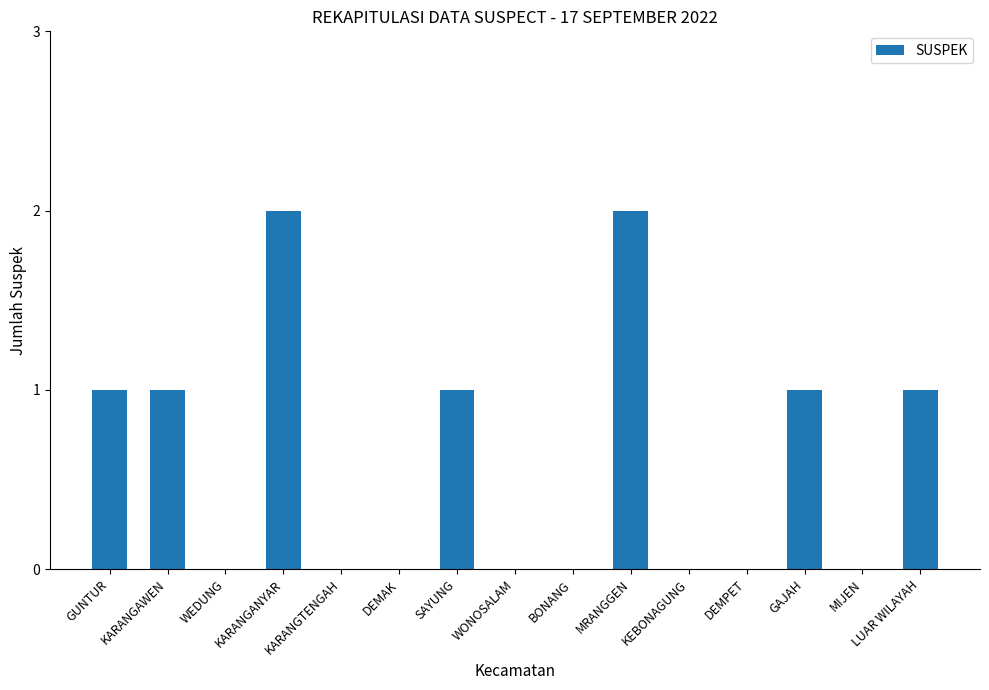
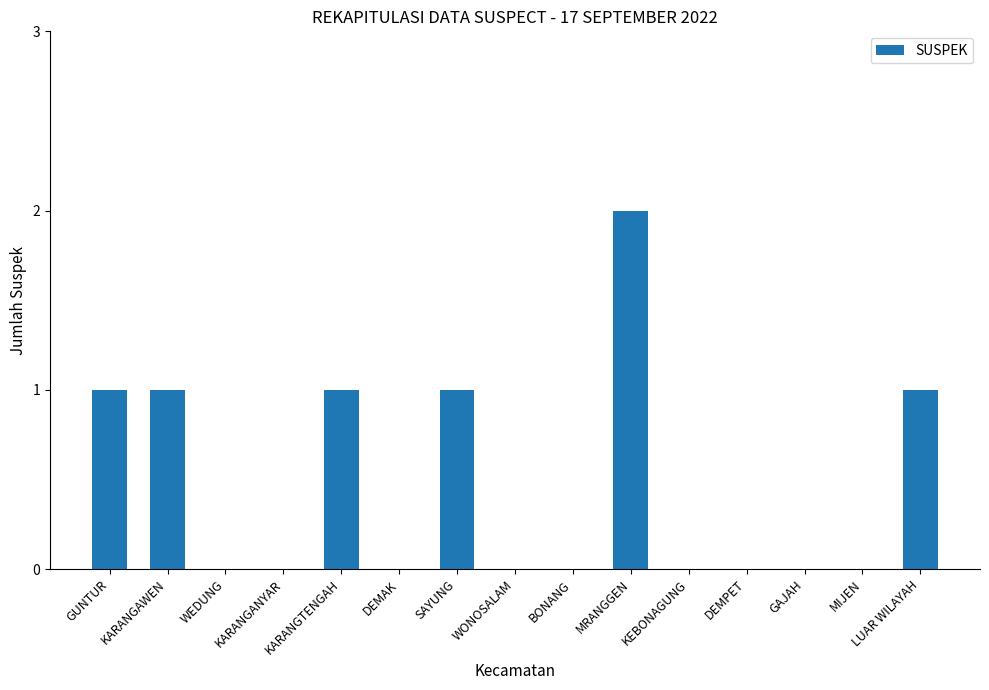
  {
    "GUNTUR": 1,
    "KARANGAWEN": 1,
    "WEDUNG": 0,
-   "KARANGANYAR": 2,
-   "KARANGTENGAH": 0,
+   "KARANGANYAR": 0,
+   "KARANGTENGAH": 1,
    "DEMAK": 0,
    "SAYUNG": 1,
    "WONOSALAM": 0,
    "BONANG": 0,
    "MRANGGEN": 2,
    "KEBONAGUNG": 0,
    "DEMPET": 0,
-   "GAJAH": 1,
+   "GAJAH": 0,
    "MIJEN": 0,
    "LUAR WILAYAH": 1
  }
